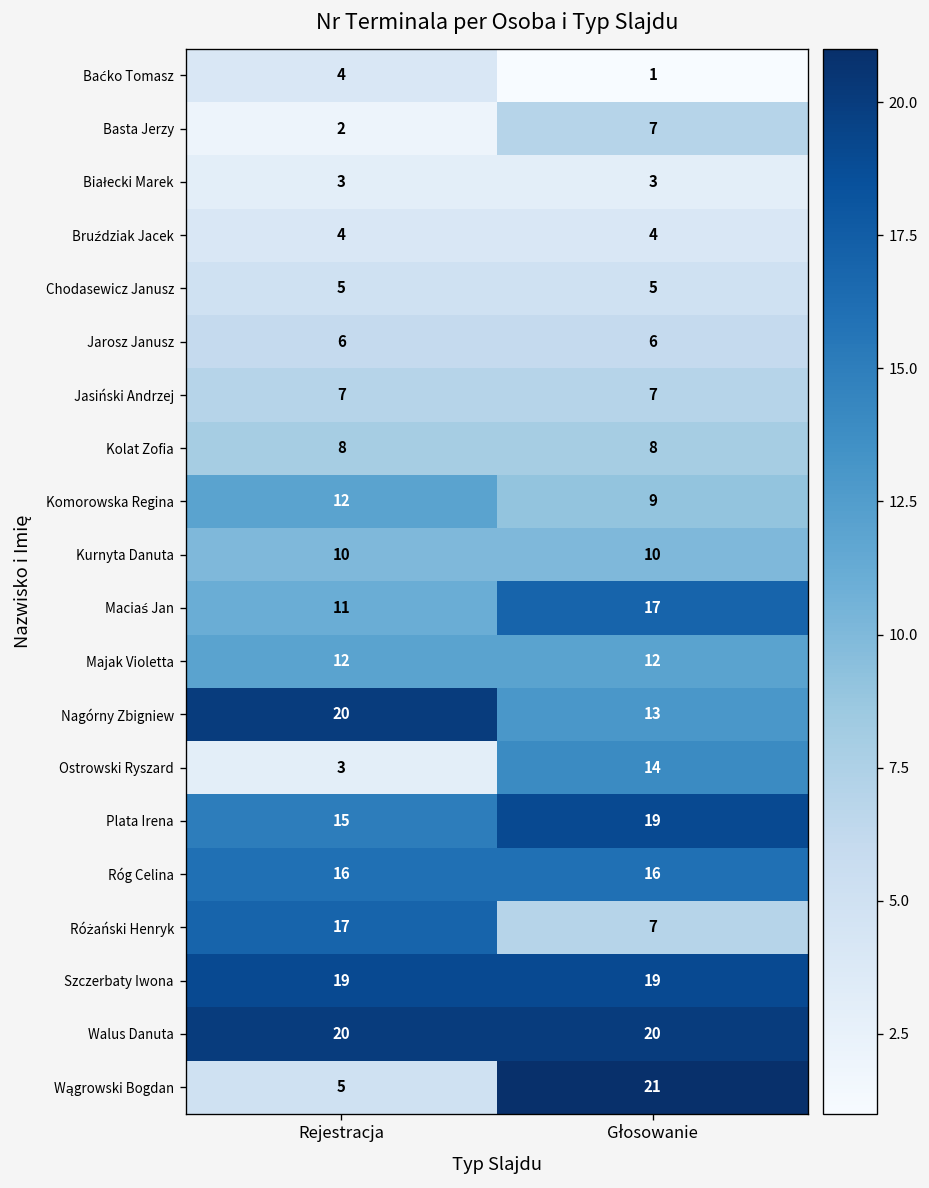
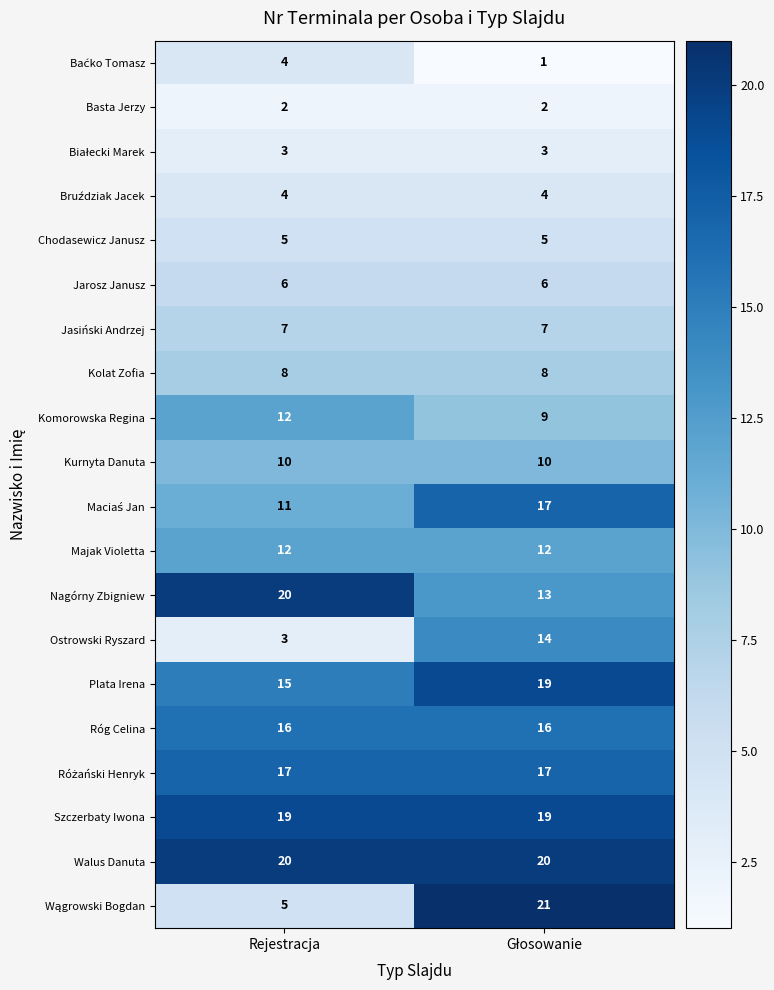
  {
    "Baćko Tomasz": {
      "Rejestracja": 4,
      "Głosowanie": 1
    },
    "Basta Jerzy": {
      "Rejestracja": 2,
-     "Głosowanie": 7
+     "Głosowanie": 2
    },
    "Białecki Marek": {
      "Rejestracja": 3,
      "Głosowanie": 3
    },
    "Bruździak Jacek": {
      "Rejestracja": 4,
      "Głosowanie": 4
    },
    "Chodasewicz Janusz": {
      "Rejestracja": 5,
      "Głosowanie": 5
    },
    "Jarosz Janusz": {
      "Rejestracja": 6,
      "Głosowanie": 6
    },
    "Jasiński Andrzej": {
      "Rejestracja": 7,
      "Głosowanie": 7
    },
    "Kolat Zofia": {
      "Rejestracja": 8,
      "Głosowanie": 8
    },
    "Komorowska Regina": {
      "Rejestracja": 12,
      "Głosowanie": 9
    },
    "Kurnyta Danuta": {
      "Rejestracja": 10,
      "Głosowanie": 10
    },
    "Maciaś Jan": {
      "Rejestracja": 11,
      "Głosowanie": 17
    },
    "Majak Violetta": {
      "Rejestracja": 12,
      "Głosowanie": 12
    },
    "Nagórny Zbigniew": {
      "Rejestracja": 20,
      "Głosowanie": 13
    },
    "Ostrowski Ryszard": {
      "Rejestracja": 3,
      "Głosowanie": 14
    },
    "Plata Irena": {
      "Rejestracja": 15,
      "Głosowanie": 19
    },
    "Róg Celina": {
      "Rejestracja": 16,
      "Głosowanie": 16
    },
    "Różański Henryk": {
      "Rejestracja": 17,
-     "Głosowanie": 7
+     "Głosowanie": 17
    },
    "Szczerbaty Iwona": {
      "Rejestracja": 19,
      "Głosowanie": 19
    },
    "Walus Danuta": {
      "Rejestracja": 20,
      "Głosowanie": 20
    },
    "Wągrowski Bogdan": {
      "Rejestracja": 5,
      "Głosowanie": 21
    }
  }
